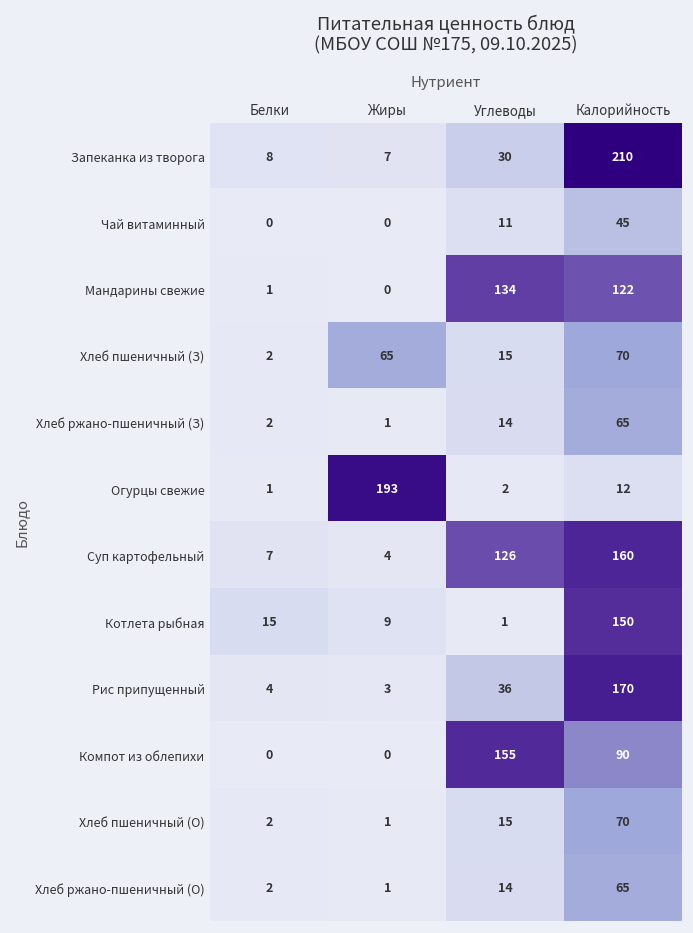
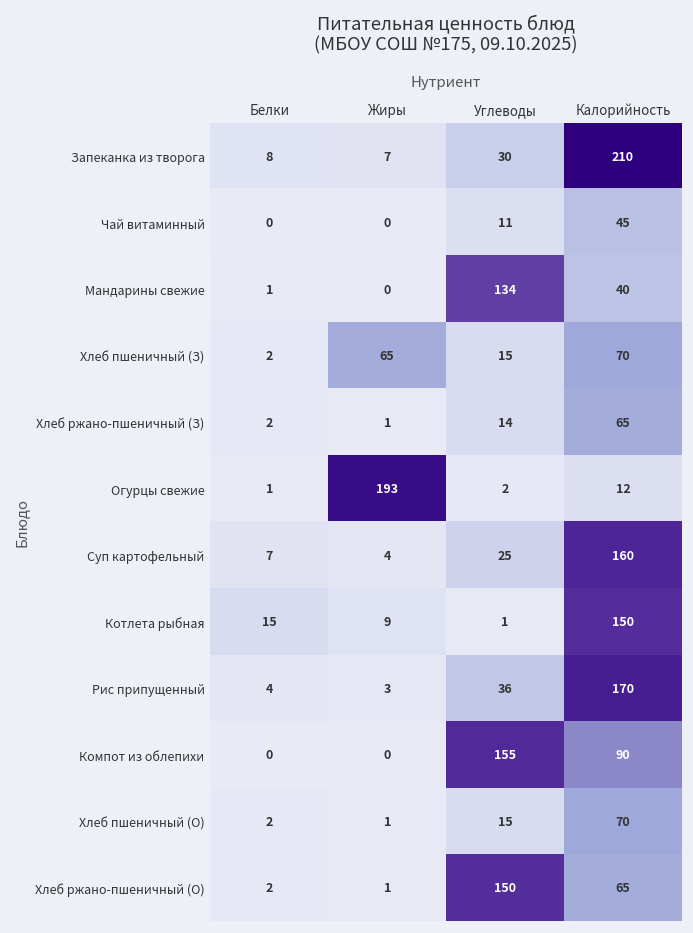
  {
    "Запеканка из творога": {
      "Белки": 8,
      "Жиры": 7,
      "Углеводы": 30,
      "Калорийность": 210
    },
    "Чай витаминный": {
      "Белки": 0,
      "Жиры": 0,
      "Углеводы": 11,
      "Калорийность": 45
    },
    "Мандарины свежие": {
      "Белки": 1,
      "Жиры": 0,
      "Углеводы": 134,
-     "Калорийность": 122
+     "Калорийность": 40
    },
    "Хлеб пшеничный (З)": {
      "Белки": 2,
      "Жиры": 65,
      "Углеводы": 15,
      "Калорийность": 70
    },
    "Хлеб ржано-пшеничный (З)": {
      "Белки": 2,
      "Жиры": 1,
      "Углеводы": 14,
      "Калорийность": 65
    },
    "Огурцы свежие": {
      "Белки": 1,
      "Жиры": 193,
      "Углеводы": 2,
      "Калорийность": 12
    },
    "Суп картофельный": {
      "Белки": 7,
      "Жиры": 4,
-     "Углеводы": 126,
+     "Углеводы": 25,
      "Калорийность": 160
    },
    "Котлета рыбная": {
      "Белки": 15,
      "Жиры": 9,
      "Углеводы": 1,
      "Калорийность": 150
    },
    "Рис припущенный": {
      "Белки": 4,
      "Жиры": 3,
      "Углеводы": 36,
      "Калорийность": 170
    },
    "Компот из облепихи": {
      "Белки": 0,
      "Жиры": 0,
      "Углеводы": 155,
      "Калорийность": 90
    },
    "Хлеб пшеничный (О)": {
      "Белки": 2,
      "Жиры": 1,
      "Углеводы": 15,
      "Калорийность": 70
    },
    "Хлеб ржано-пшеничный (О)": {
      "Белки": 2,
      "Жиры": 1,
-     "Углеводы": 14,
+     "Углеводы": 150,
      "Калорийность": 65
    }
  }
